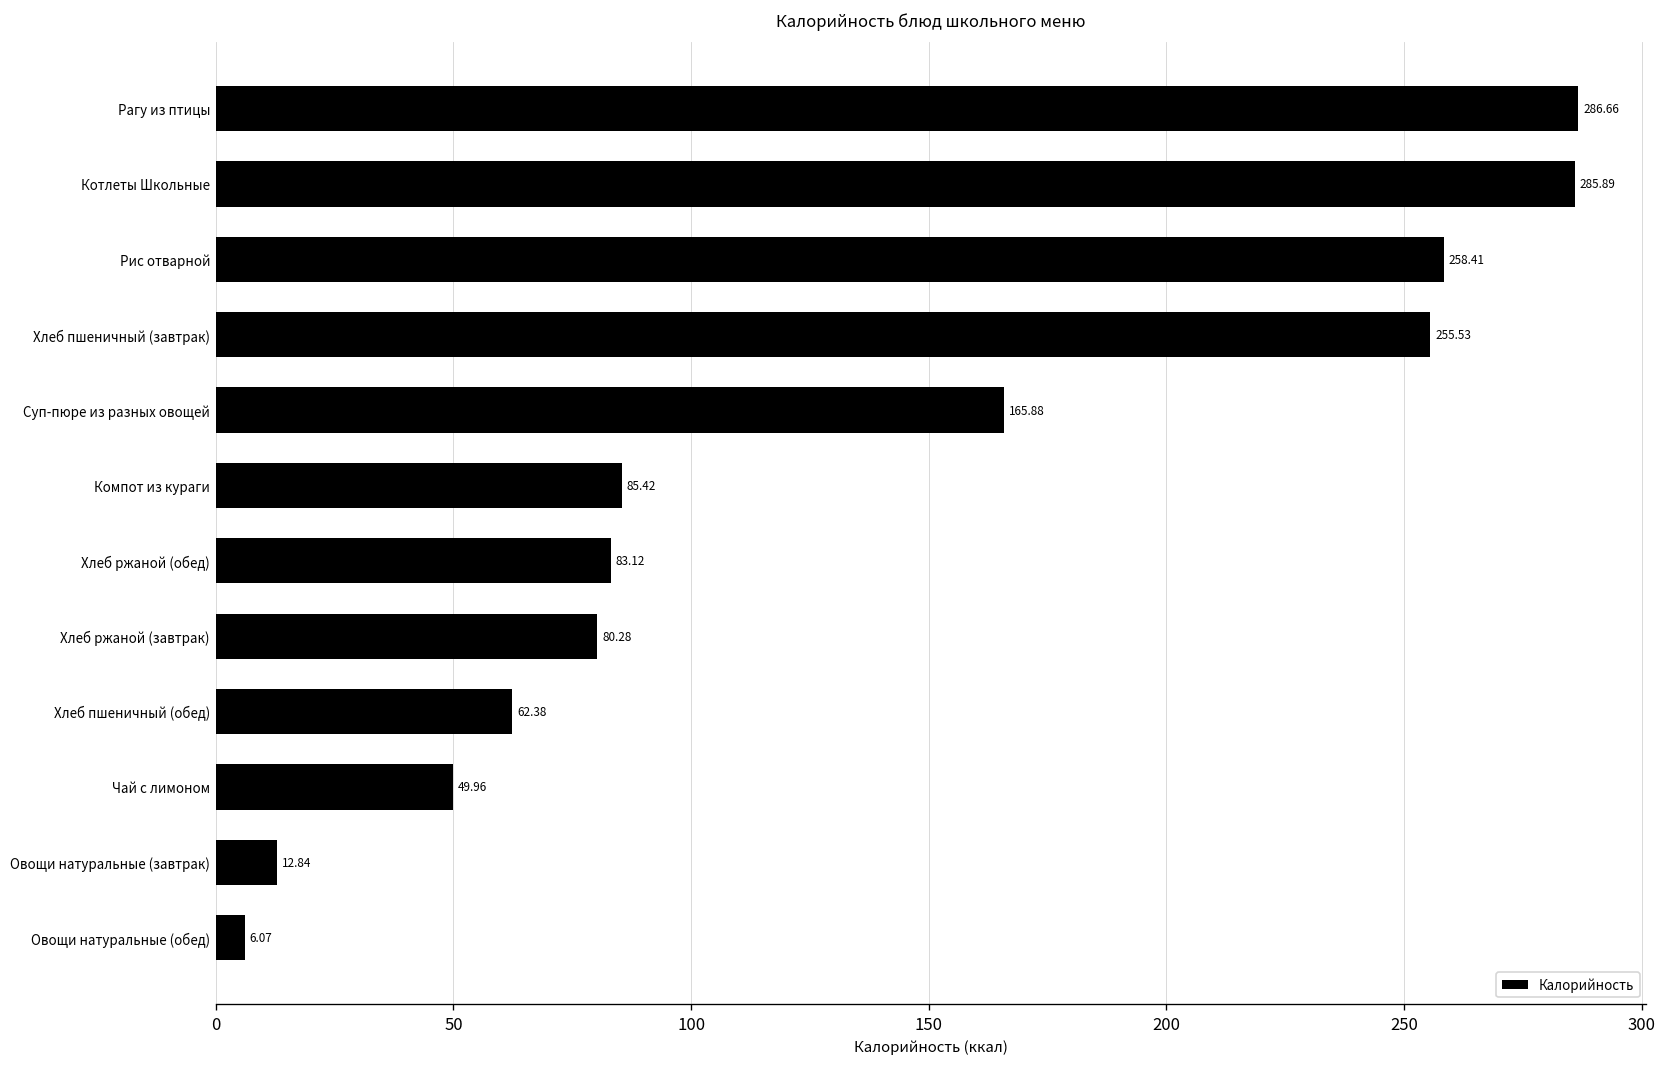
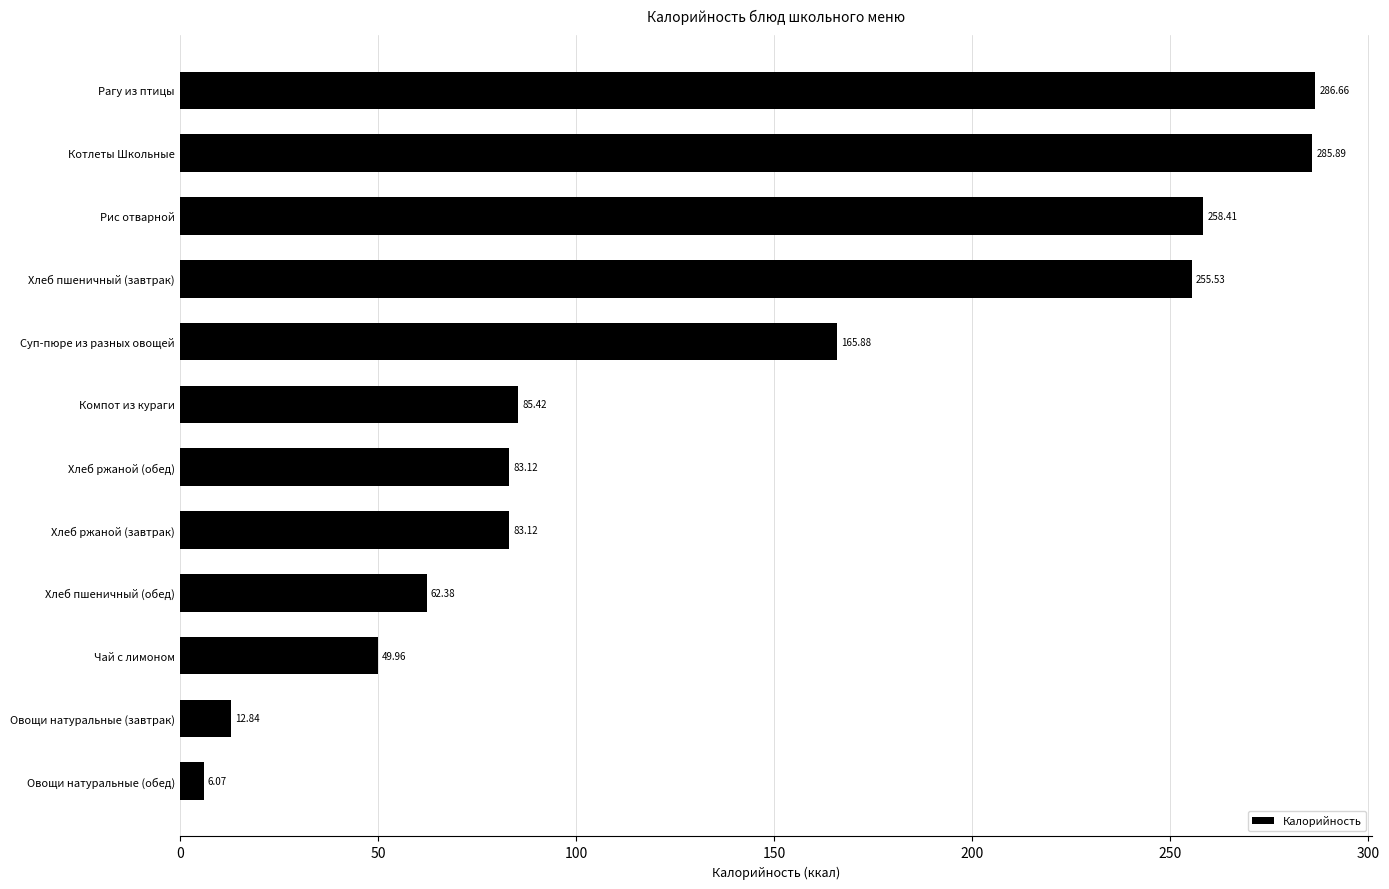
  {
    "Рагу из птицы": 286.66,
    "Котлеты Школьные": 285.89,
    "Рис отварной": 258.41,
    "Хлеб пшеничный (завтрак)": 255.53,
    "Суп-пюре из разных овощей": 165.88,
    "Компот из кураги": 85.42,
    "Хлеб ржаной (обед)": 83.12,
-   "Хлеб ржаной (завтрак)": 80.28,
+   "Хлеб ржаной (завтрак)": 83.12,
    "Хлеб пшеничный (обед)": 62.38,
    "Чай с лимоном": 49.96,
    "Овощи натуральные (завтрак)": 12.84,
    "Овощи натуральные (обед)": 6.07
  }
